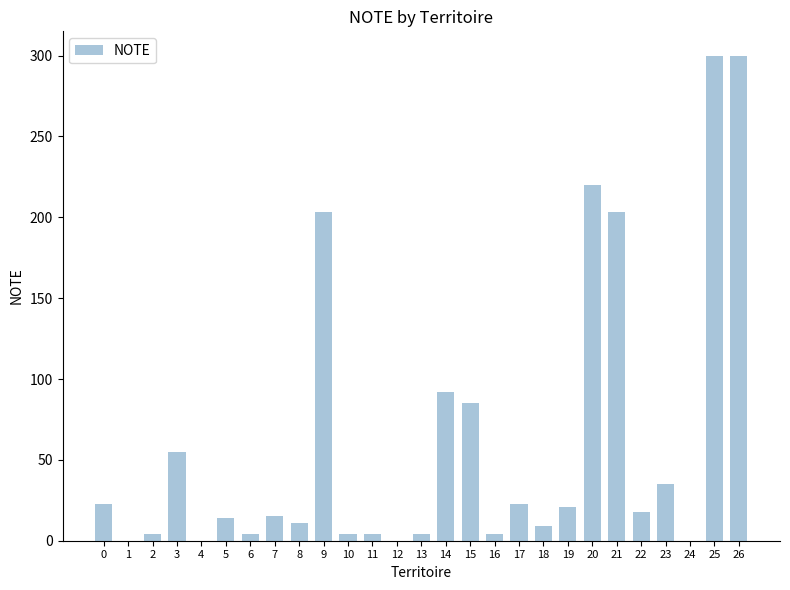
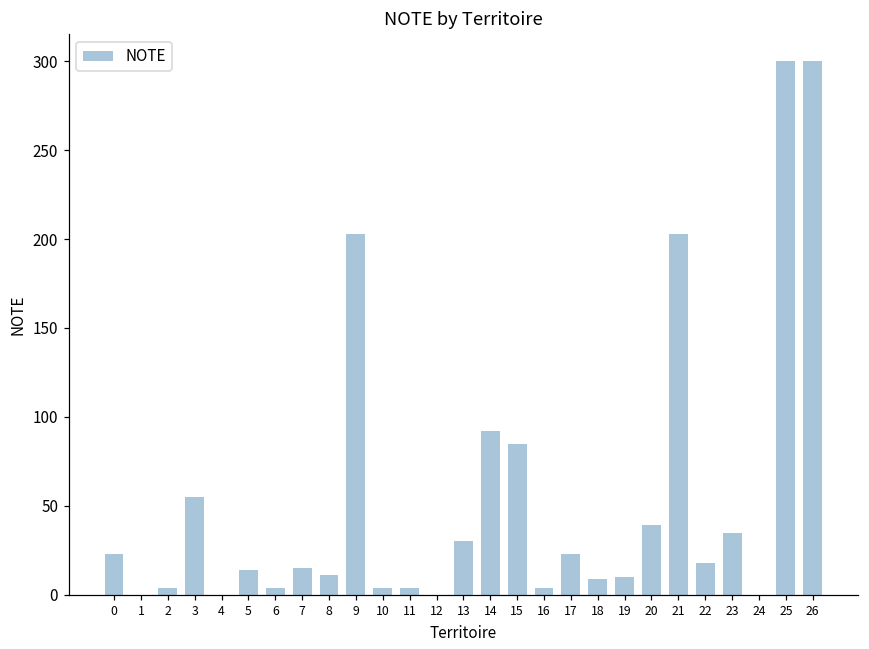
  {
    "0": 23,
    "1": 0,
    "2": 4,
    "3": 55,
    "4": 0,
    "5": 14,
    "6": 4,
    "7": 15,
    "8": 11,
    "9": 203,
    "10": 4,
    "11": 4,
    "12": 0,
-   "13": 4,
+   "13": 30,
    "14": 92,
    "15": 85,
    "16": 4,
    "17": 23,
    "18": 9,
-   "19": 21,
-   "20": 220,
+   "19": 10,
+   "20": 39,
    "21": 203,
    "22": 18,
    "23": 35,
    "24": 0,
    "25": 300,
    "26": 300
  }
